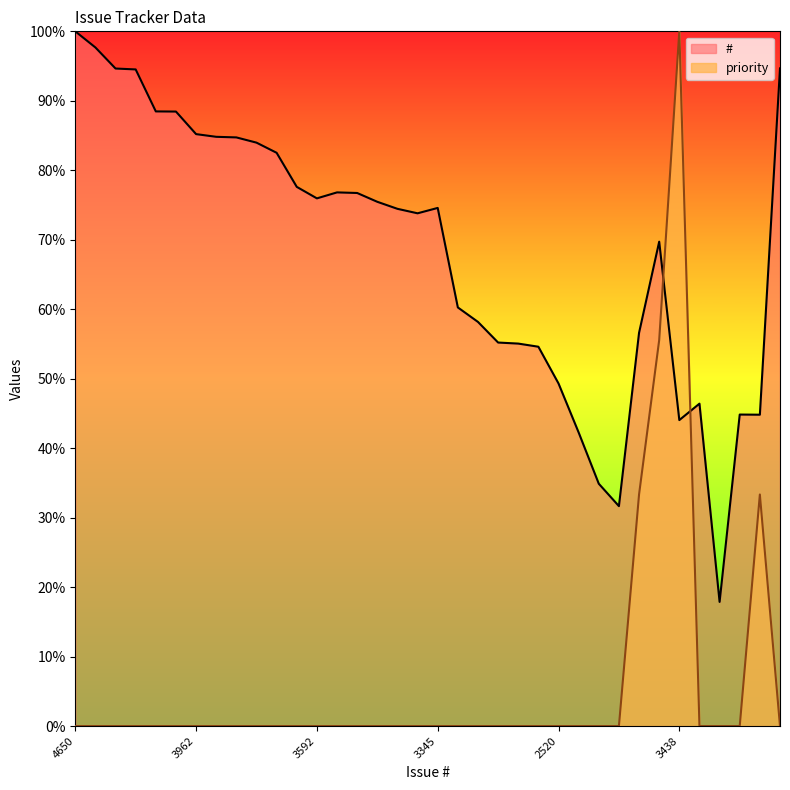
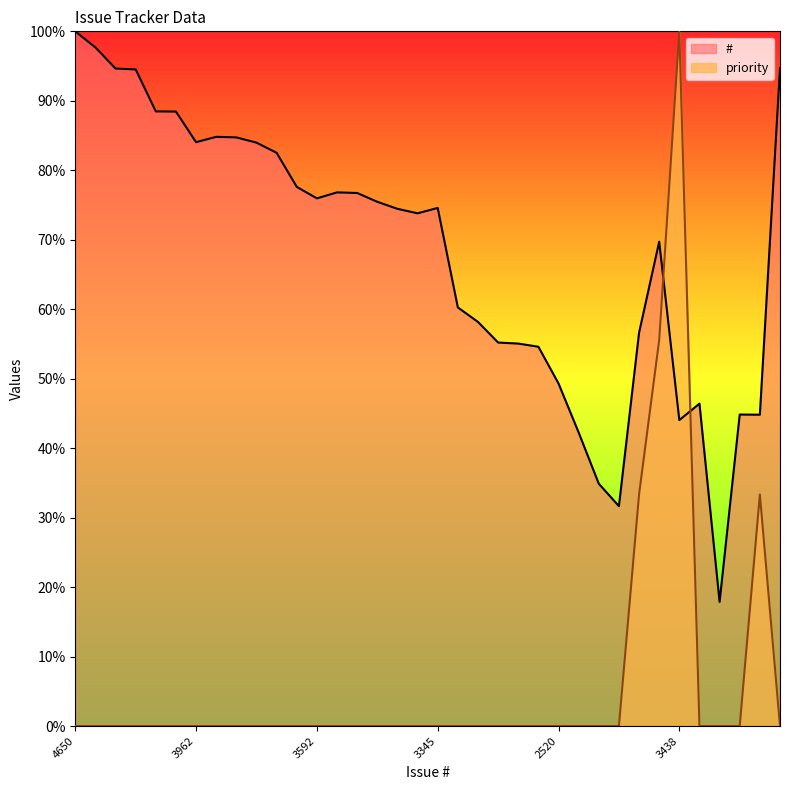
  {
    "#": {
      "4650": "100%",
-     "3962": "85%",
+     "3962": "84%",
      "3592": "76%",
      "3345": "75%",
      "2520": "49%",
      "3438": "44%"
    },
    "priority": {
      "4650": "0%",
      "3962": "0%",
      "3592": "0%",
      "3345": "0%",
      "2520": "0%",
      "3438": "100%"
    }
  }
